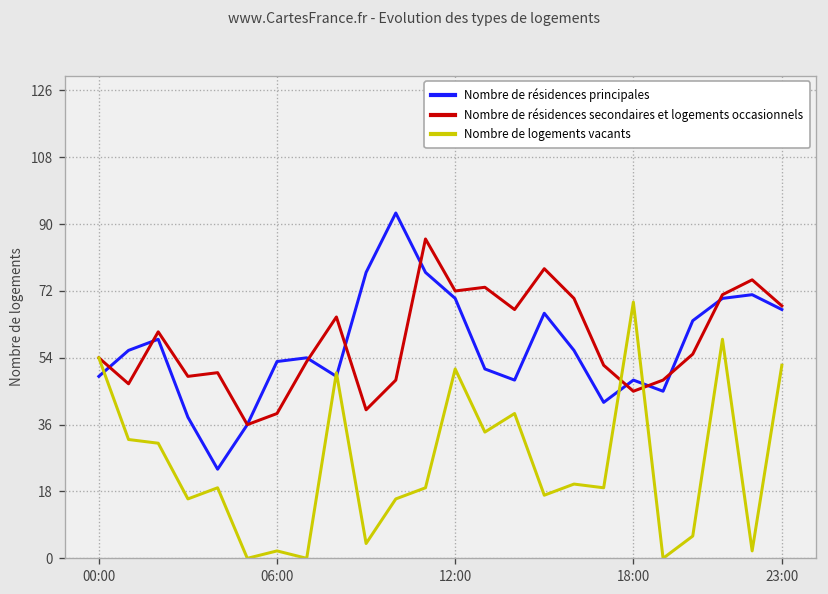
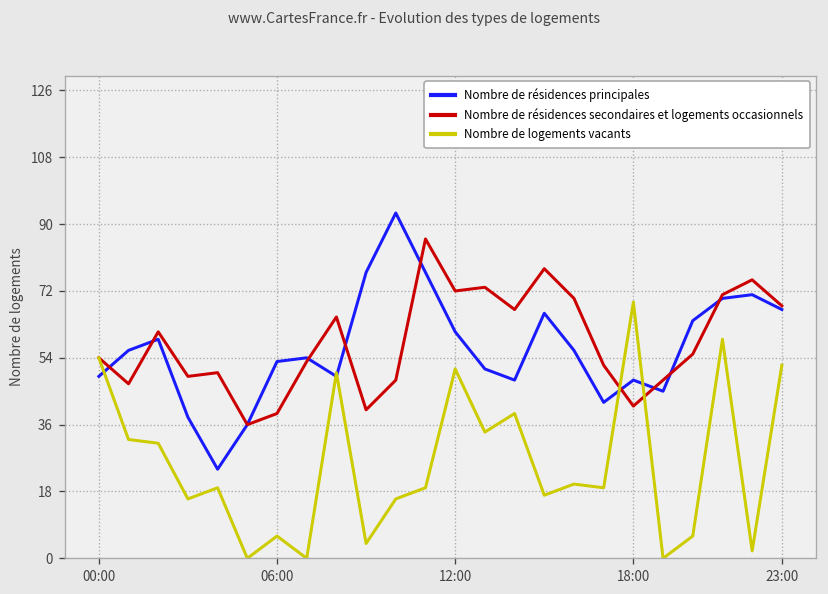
  {
    "Nombre de résidences principales": {
      "00:00": 49,
      "06:00": 53,
-     "12:00": 70,
+     "12:00": 61,
      "18:00": 48,
      "23:00": 67
    },
    "Nombre de résidences secondaires et logements occasionnels": {
      "06:00": 39,
      "12:00": 72,
-     "18:00": 45,
+     "18:00": 41,
      "23:00": 68
    },
    "Nombre de logements vacants": {
-     "06:00": 2,
+     "06:00": 6,
      "12:00": 51,
      "18:00": 69,
      "23:00": 52
    }
  }
